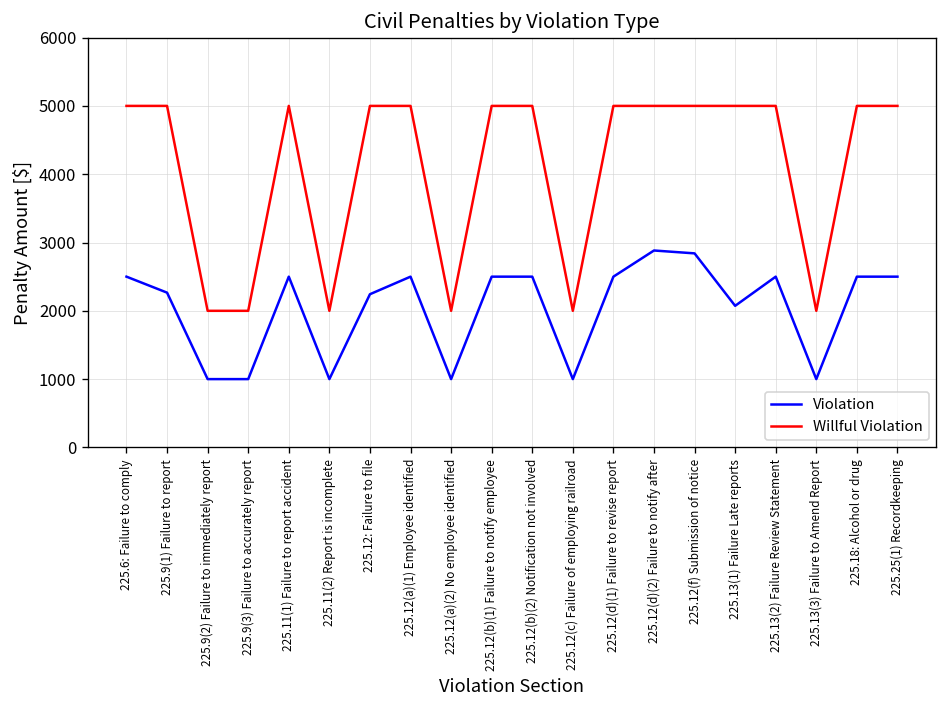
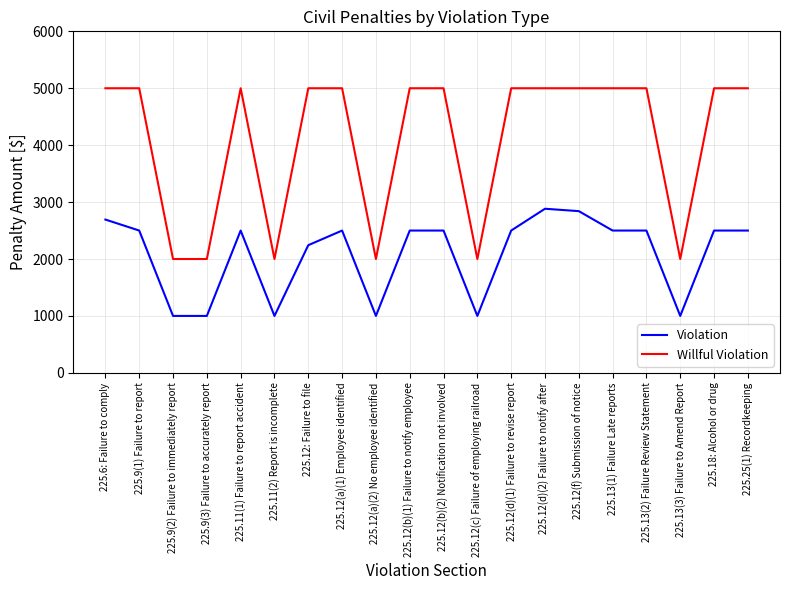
  {
    "Violation": {
-     "225.6: Failure to comply": 2500,
-     "225.9(1) Failure to report": 2300,
+     "225.6: Failure to comply": 2700,
+     "225.9(1) Failure to report": 2500,
      "225.9(2) Failure to immediately report": 1000,
      "225.9(3) Failure to accurately report": 1000,
      "225.11(1) Failure to report accident": 2500,
      "225.11(2) Report is incomplete": 1000,
      "225.12: Failure to file": 2200,
      "225.12(a)(1) Employee identified": 2500,
      "225.12(a)(2) No employee identified": 1000,
      "225.12(b)(1) Failure to notify employee": 2500,
      "225.12(b)(2) Notification not involved": 2500,
      "225.12(c) Failure of employing railroad": 1000,
      "225.12(d)(1) Failure to revise report": 2500,
      "225.12(d)(2) Failure to notify after": 2900,
      "225.12(f) Submission of notice": 2800,
-     "225.13(1) Failure Late reports": 2100,
+     "225.13(1) Failure Late reports": 2500,
      "225.13(2) Failure Review Statement": 2500,
      "225.13(3) Failure to Amend Report": 1000,
      "225.18: Alcohol or drug": 2500,
      "225.25(1) Recordkeeping": 2500
    },
    "Willful Violation": {
      "225.6: Failure to comply": 5000,
      "225.9(1) Failure to report": 5000,
      "225.9(2) Failure to immediately report": 2000,
      "225.9(3) Failure to accurately report": 2000,
      "225.11(1) Failure to report accident": 5000,
      "225.11(2) Report is incomplete": 2000,
      "225.12: Failure to file": 5000,
      "225.12(a)(1) Employee identified": 5000,
      "225.12(a)(2) No employee identified": 2000,
      "225.12(b)(1) Failure to notify employee": 5000,
      "225.12(b)(2) Notification not involved": 5000,
      "225.12(c) Failure of employing railroad": 2000,
      "225.12(d)(1) Failure to revise report": 5000,
      "225.12(d)(2) Failure to notify after": 5000,
      "225.12(f) Submission of notice": 5000,
      "225.13(1) Failure Late reports": 5000,
      "225.13(2) Failure Review Statement": 5000,
      "225.13(3) Failure to Amend Report": 2000,
      "225.18: Alcohol or drug": 5000,
      "225.25(1) Recordkeeping": 5000
    }
  }
